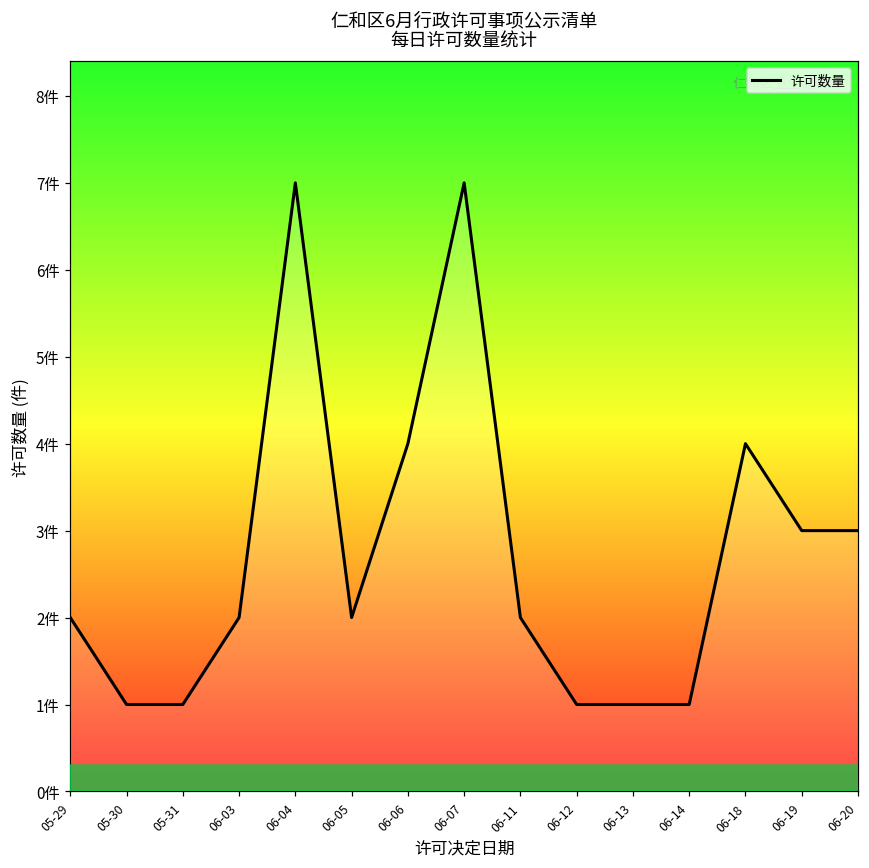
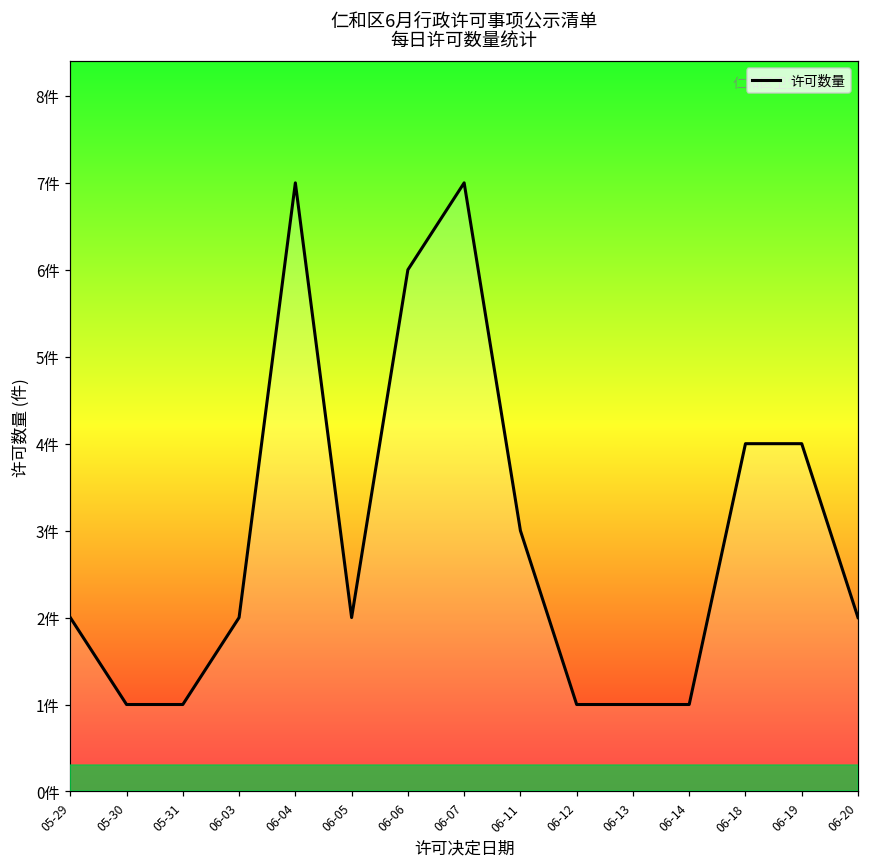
  {
    "05-29": "2件",
    "05-30": "1件",
    "05-31": "1件",
    "06-03": "2件",
    "06-04": "7件",
    "06-05": "2件",
-   "06-06": "4件",
+   "06-06": "6件",
    "06-07": "7件",
-   "06-11": "2件",
+   "06-11": "3件",
    "06-12": "1件",
    "06-13": "1件",
    "06-14": "1件",
    "06-18": "4件",
-   "06-19": "3件",
-   "06-20": "3件"
+   "06-19": "4件",
+   "06-20": "2件"
  }
